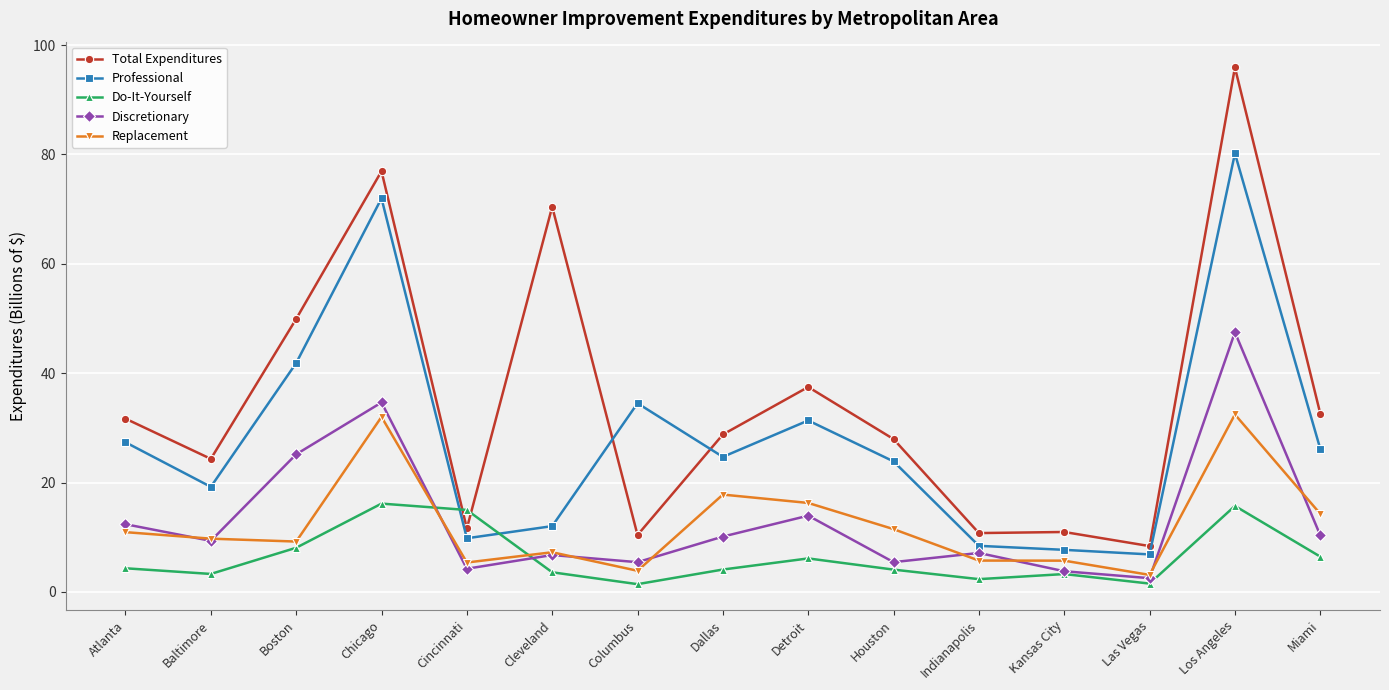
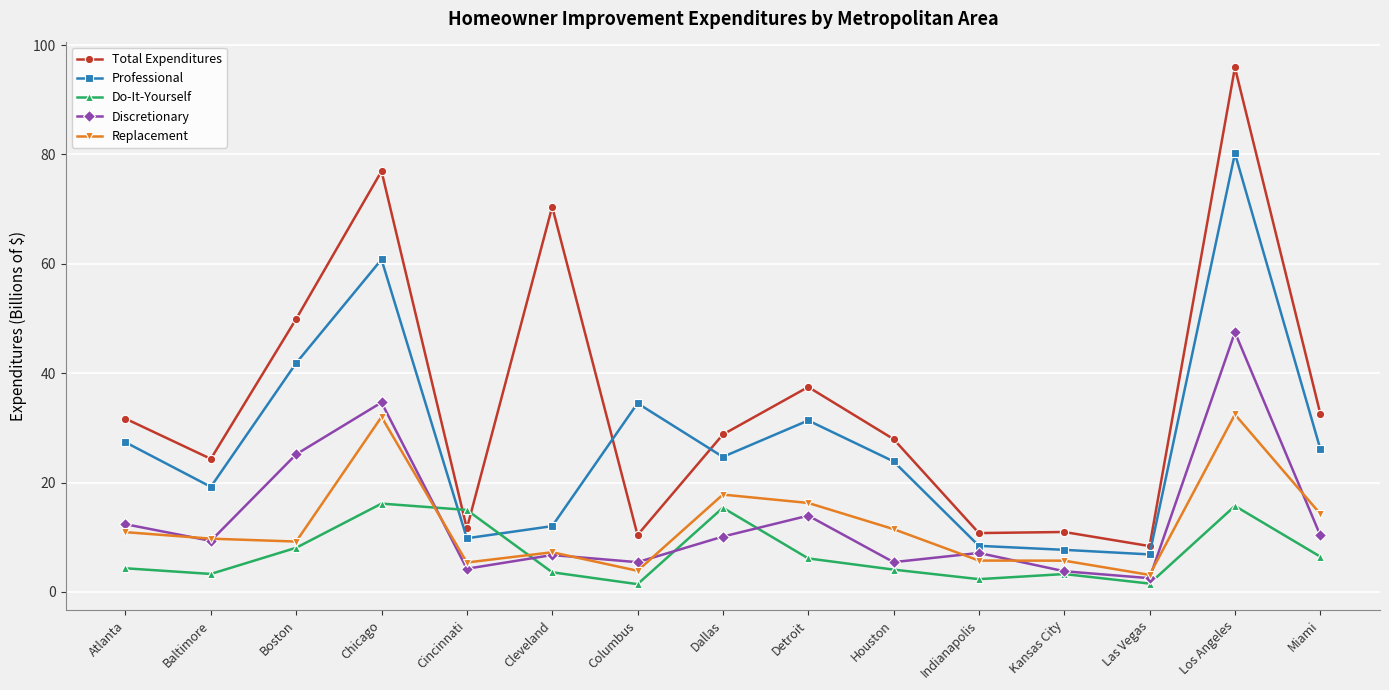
  {
    "Total Expenditures": {
      "Atlanta": 32,
      "Baltimore": 24,
      "Boston": 50,
      "Chicago": 77,
      "Cincinnati": 12,
      "Cleveland": 70,
      "Columbus": 10,
      "Dallas": 29,
      "Detroit": 37,
      "Houston": 28,
      "Indianapolis": 11,
      "Kansas City": 11,
      "Las Vegas": 8,
      "Los Angeles": 96,
      "Miami": 33
    },
    "Professional": {
      "Atlanta": 27,
      "Baltimore": 19,
      "Boston": 42,
-     "Chicago": 72,
+     "Chicago": 61,
      "Cincinnati": 10,
      "Cleveland": 12,
      "Columbus": 35,
      "Dallas": 25,
      "Detroit": 31,
      "Houston": 24,
      "Indianapolis": 8,
      "Kansas City": 8,
      "Las Vegas": 7,
      "Los Angeles": 80,
      "Miami": 26
    },
    "Do-It-Yourself": {
      "Atlanta": 4,
      "Baltimore": 3,
      "Boston": 8,
      "Chicago": 16,
      "Cincinnati": 15,
      "Cleveland": 4,
      "Columbus": 1,
-     "Dallas": 4,
+     "Dallas": 15,
      "Detroit": 6,
      "Houston": 4,
      "Indianapolis": 2,
      "Kansas City": 3,
      "Las Vegas": 2,
      "Los Angeles": 16,
      "Miami": 6
    },
    "Discretionary": {
      "Atlanta": 12,
      "Boston": 25,
      "Chicago": 35,
      "Cincinnati": 4,
      "Cleveland": 7,
      "Columbus": 5,
      "Dallas": 10,
      "Detroit": 14,
      "Houston": 5,
      "Indianapolis": 7,
      "Kansas City": 4,
      "Las Vegas": 3,
      "Los Angeles": 47,
      "Miami": 10
    },
    "Replacement": {
      "Atlanta": 11,
      "Boston": 9,
      "Chicago": 32,
      "Cincinnati": 5,
      "Cleveland": 7,
      "Columbus": 4,
      "Dallas": 18,
      "Detroit": 16,
      "Houston": 11,
      "Indianapolis": 6,
      "Kansas City": 6,
      "Las Vegas": 3,
      "Los Angeles": 32,
      "Miami": 14
    }
  }
